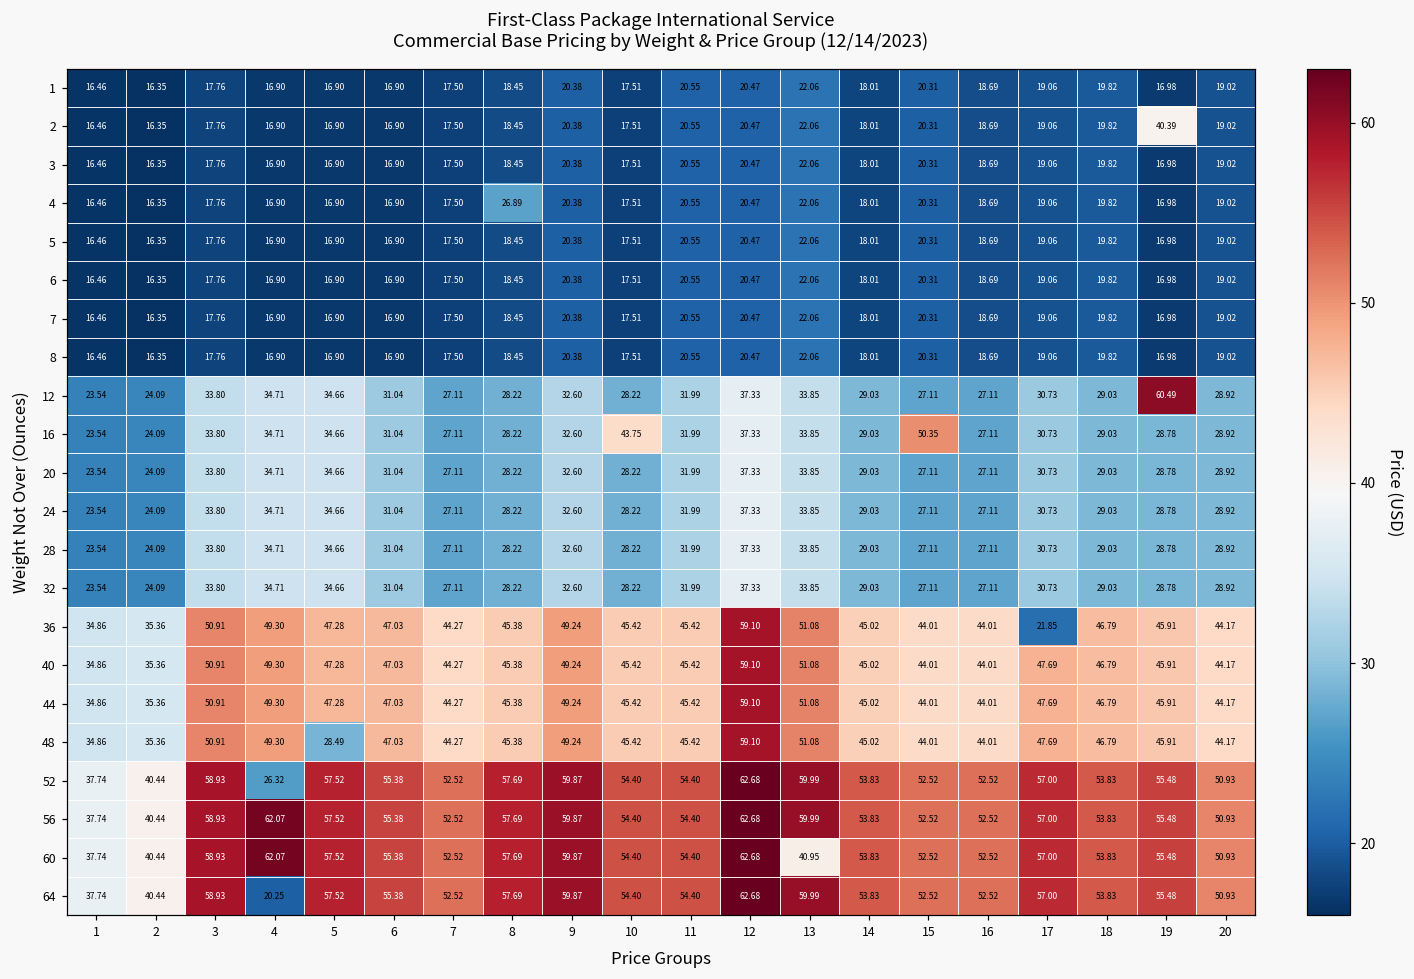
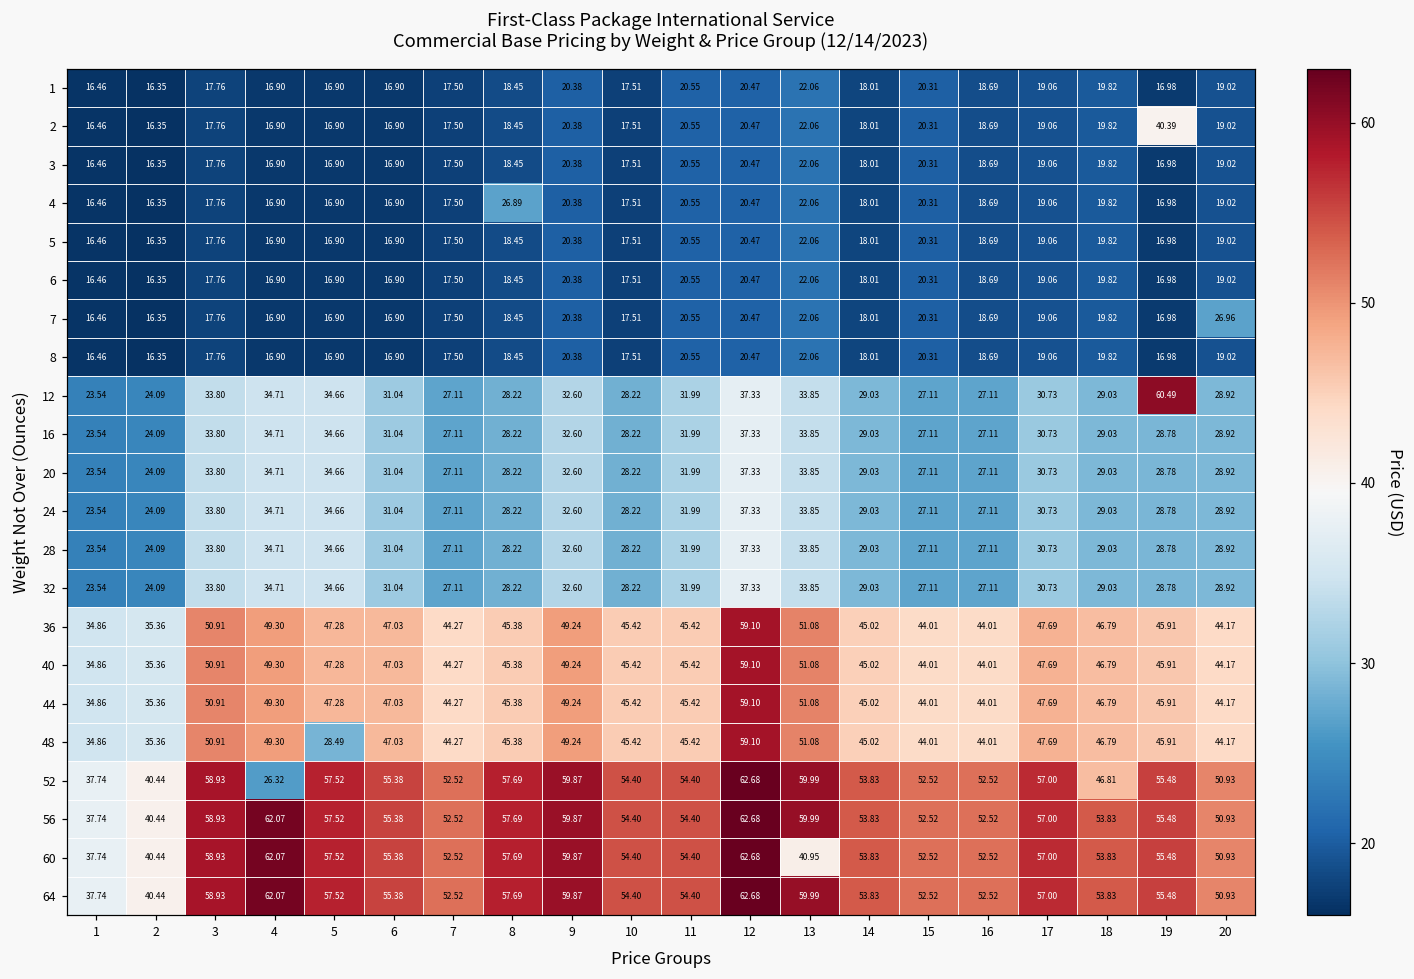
  {
    "7": {
      "1": 16.46,
      "2": 16.35,
      "3": 17.76,
      "4": 16.90,
      "5": 16.90,
      "6": 16.90,
      "7": 17.50,
      "8": 18.45,
      "9": 20.38,
      "10": 17.51,
      "11": 20.55,
      "12": 20.47,
      "13": 22.06,
      "14": 18.01,
      "15": 20.31,
      "16": 18.69,
      "17": 19.06,
      "18": 19.82,
      "19": 16.98,
-     "20": 19.02
+     "20": 26.96
    },
    "16": {
      "1": 23.54,
      "2": 24.09,
      "3": 33.80,
      "4": 34.71,
      "5": 34.66,
      "6": 31.04,
      "7": 27.11,
      "8": 28.22,
      "9": 32.60,
-     "10": 43.75,
+     "10": 28.22,
      "11": 31.99,
      "12": 37.33,
      "13": 33.85,
      "14": 29.03,
-     "15": 50.35,
+     "15": 27.11,
      "16": 27.11,
      "17": 30.73,
      "18": 29.03,
      "19": 28.78,
      "20": 28.92
    },
    "36": {
      "1": 34.86,
      "2": 35.36,
      "3": 50.91,
      "4": 49.30,
      "5": 47.28,
      "6": 47.03,
      "7": 44.27,
      "8": 45.38,
      "9": 49.24,
      "10": 45.42,
      "11": 45.42,
      "12": 59.10,
      "13": 51.08,
      "14": 45.02,
      "15": 44.01,
      "16": 44.01,
-     "17": 21.85,
+     "17": 47.69,
      "18": 46.79,
      "19": 45.91,
      "20": 44.17
    },
    "52": {
      "1": 37.74,
      "2": 40.44,
      "3": 58.93,
      "4": 26.32,
      "5": 57.52,
      "6": 55.38,
      "7": 52.52,
      "8": 57.69,
      "9": 59.87,
      "10": 54.40,
      "11": 54.40,
      "12": 62.68,
      "13": 59.99,
      "14": 53.83,
      "15": 52.52,
      "16": 52.52,
      "17": 57.00,
-     "18": 53.83,
+     "18": 46.81,
      "19": 55.48,
      "20": 50.93
    },
    "64": {
      "1": 37.74,
      "2": 40.44,
      "3": 58.93,
-     "4": 20.25,
+     "4": 62.07,
      "5": 57.52,
      "6": 55.38,
      "7": 52.52,
      "8": 57.69,
      "9": 59.87,
      "10": 54.40,
      "11": 54.40,
      "12": 62.68,
      "13": 59.99,
      "14": 53.83,
      "15": 52.52,
      "16": 52.52,
      "17": 57.00,
      "18": 53.83,
      "19": 55.48,
      "20": 50.93
    }
  }
